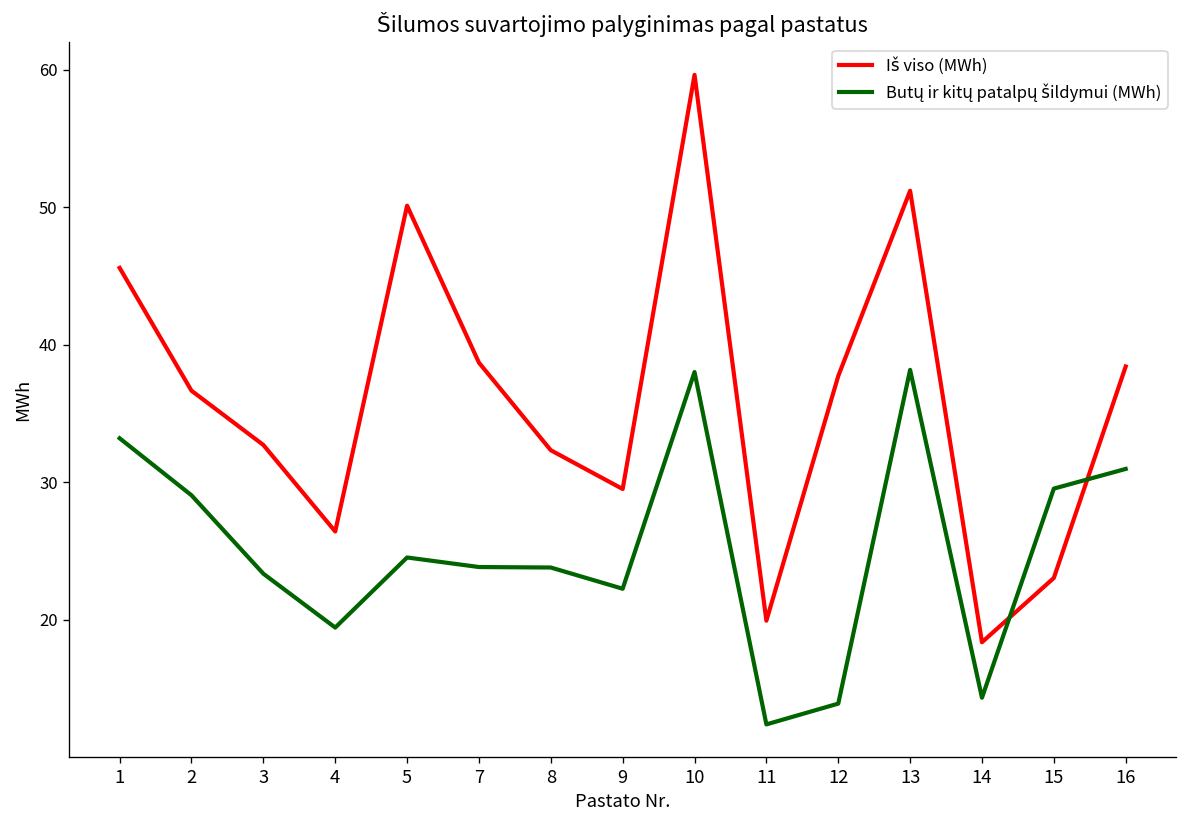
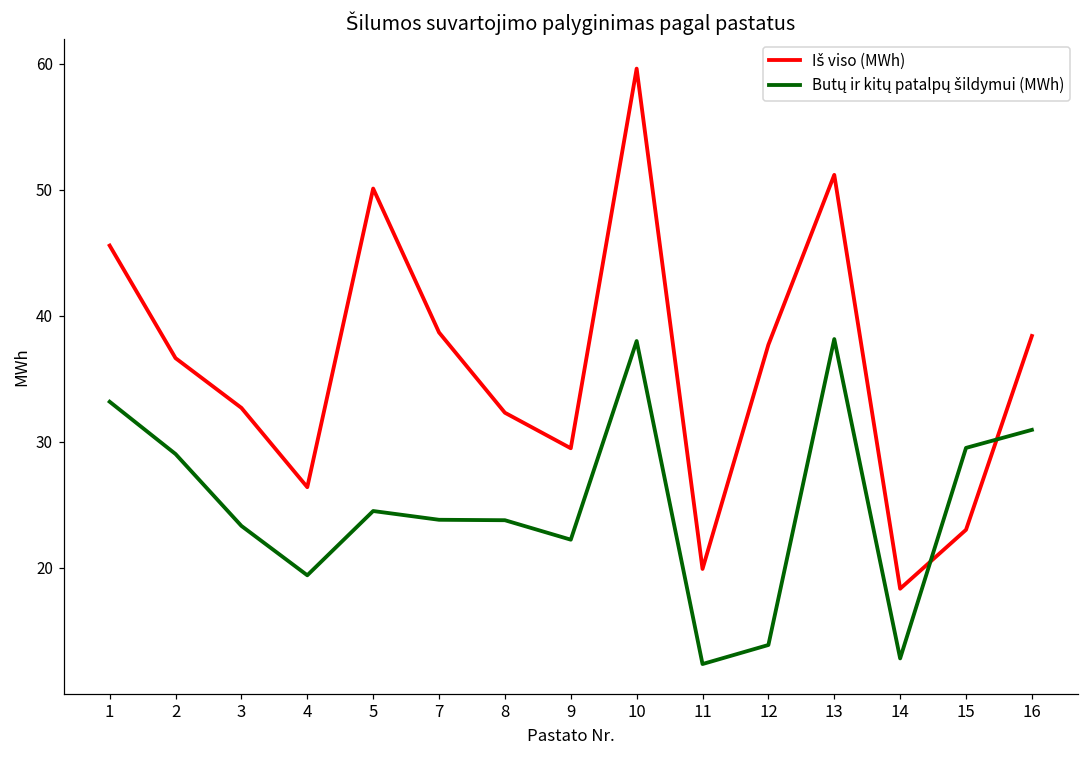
  {
    "Iš viso (MWh)": {
      "1": 45.6,
      "2": 36.7,
      "3": 32.7,
      "4": 26.4,
      "5": 50.1,
      "7": 38.7,
      "8": 32.3,
      "9": 29.5,
      "10": 59.6,
      "11": 19.9,
      "12": 37.7,
      "13": 51.2,
      "14": 18.4,
      "15": 23.0,
      "16": 38.4
    },
    "Butų ir kitų patalpų šildymui (MWh)": {
      "1": 33.2,
      "2": 29.0,
      "3": 23.3,
      "4": 19.4,
      "5": 24.5,
      "7": 23.8,
      "8": 23.8,
      "9": 22.2,
      "10": 38.0,
      "11": 12.4,
      "12": 13.9,
      "13": 38.2,
-     "14": 14.3,
+     "14": 12.8,
      "15": 29.5,
      "16": 31.0
    }
  }
